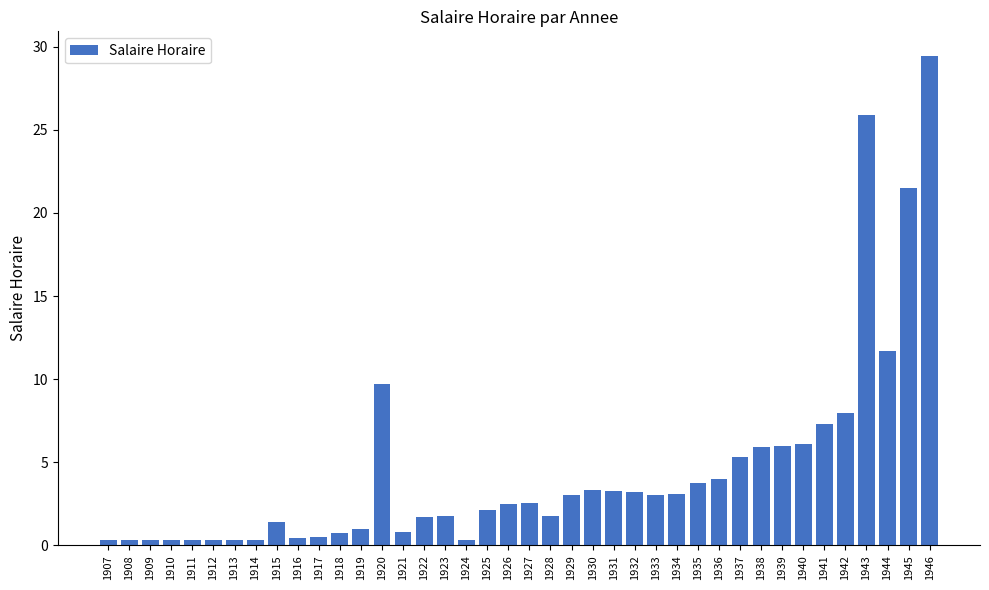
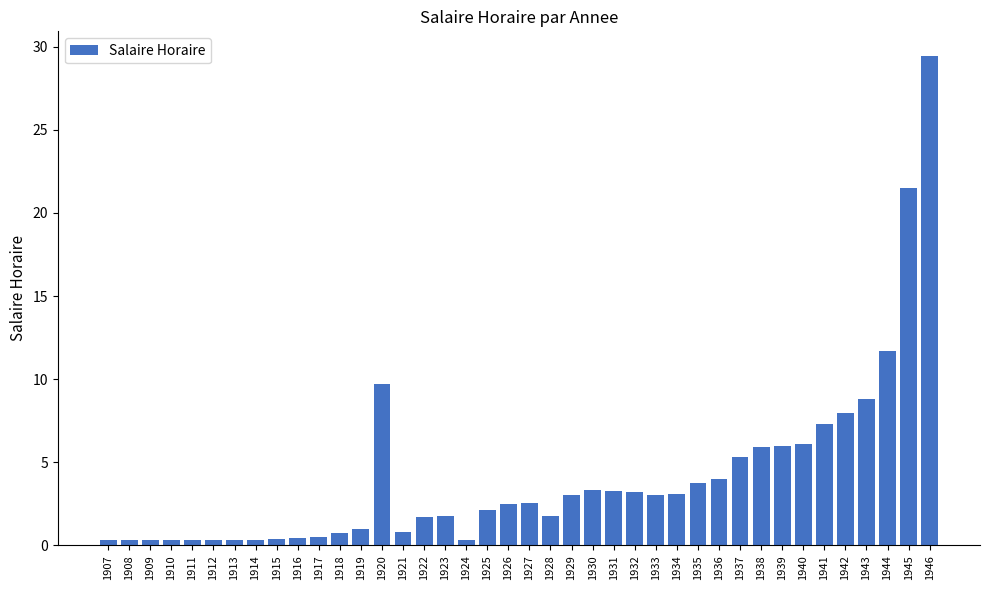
  {
    "1907": 0.3,
    "1908": 0.3,
    "1909": 0.3,
    "1910": 0.3,
    "1911": 0.3,
    "1912": 0.3,
    "1913": 0.3,
    "1914": 0.3,
-   "1915": 1.4,
+   "1915": 0.4,
    "1916": 0.4,
    "1917": 0.5,
    "1918": 0.7,
    "1919": 1.0,
    "1920": 9.7,
    "1921": 0.8,
    "1922": 1.7,
    "1923": 1.8,
    "1924": 0.3,
    "1925": 2.1,
    "1926": 2.5,
    "1927": 2.6,
    "1928": 1.7,
    "1929": 3.0,
    "1930": 3.3,
    "1931": 3.3,
    "1932": 3.2,
    "1933": 3.1,
    "1934": 3.1,
    "1935": 3.8,
    "1936": 4.0,
    "1937": 5.3,
    "1938": 5.9,
    "1939": 6.0,
    "1940": 6.1,
    "1941": 7.3,
    "1942": 8.0,
-   "1943": 25.9,
+   "1943": 8.8,
    "1944": 11.7,
    "1945": 21.5,
    "1946": 29.5
  }
